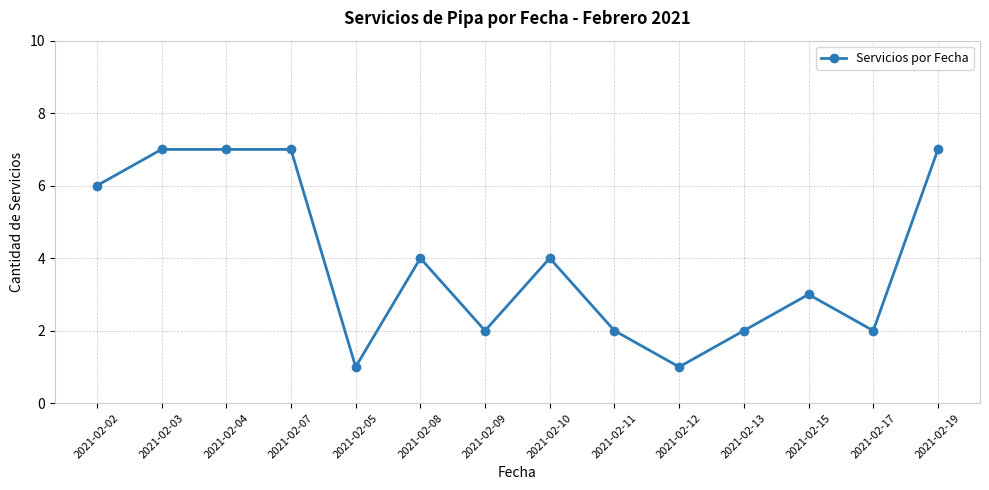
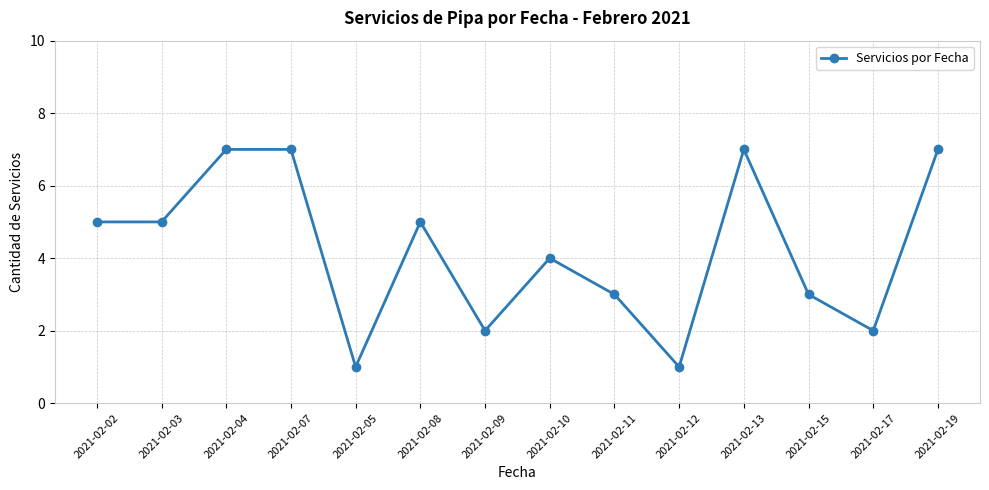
  {
-   "2021-02-02": 6,
-   "2021-02-03": 7,
+   "2021-02-02": 5,
+   "2021-02-03": 5,
    "2021-02-04": 7,
    "2021-02-07": 7,
    "2021-02-05": 1,
-   "2021-02-08": 4,
+   "2021-02-08": 5,
    "2021-02-09": 2,
    "2021-02-10": 4,
-   "2021-02-11": 2,
+   "2021-02-11": 3,
    "2021-02-12": 1,
-   "2021-02-13": 2,
+   "2021-02-13": 7,
    "2021-02-15": 3,
    "2021-02-17": 2,
    "2021-02-19": 7
  }
